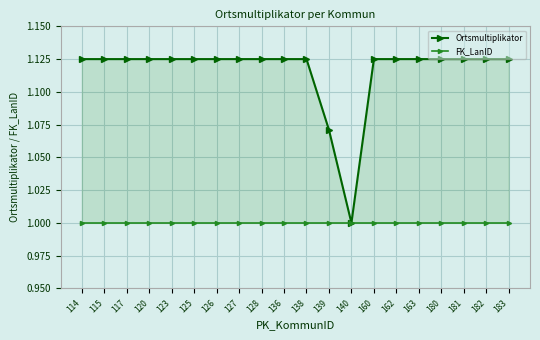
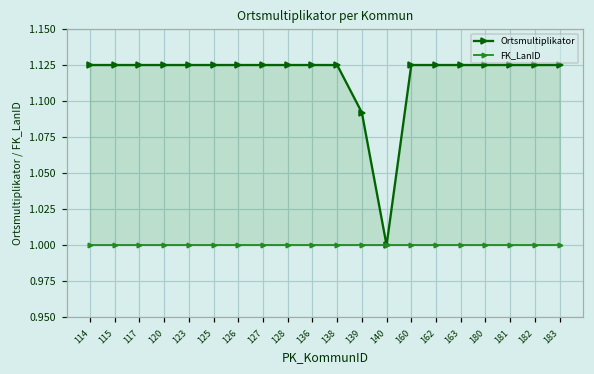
  {
    "Ortsmultiplikator": {
      "114": 1.125,
      "115": 1.125,
      "117": 1.125,
      "120": 1.125,
      "123": 1.125,
      "125": 1.125,
      "126": 1.125,
      "127": 1.125,
      "128": 1.125,
      "136": 1.125,
      "138": 1.125,
-     "139": 1.071,
+     "139": 1.092,
      "160": 1.125,
      "162": 1.125,
      "163": 1.125
    },
    "FK_LanID": {
      "114": 1.000,
      "115": 1.000,
      "117": 1.000,
      "120": 1.000,
      "123": 1.000,
      "125": 1.000,
      "126": 1.000,
      "127": 1.000,
      "128": 1.000,
      "136": 1.000,
      "138": 1.000,
      "139": 1.000,
      "160": 1.000,
      "162": 1.000,
      "163": 1.000,
      "180": 1.000,
      "181": 1.000,
      "182": 1.000,
      "183": 1.000
    }
  }
